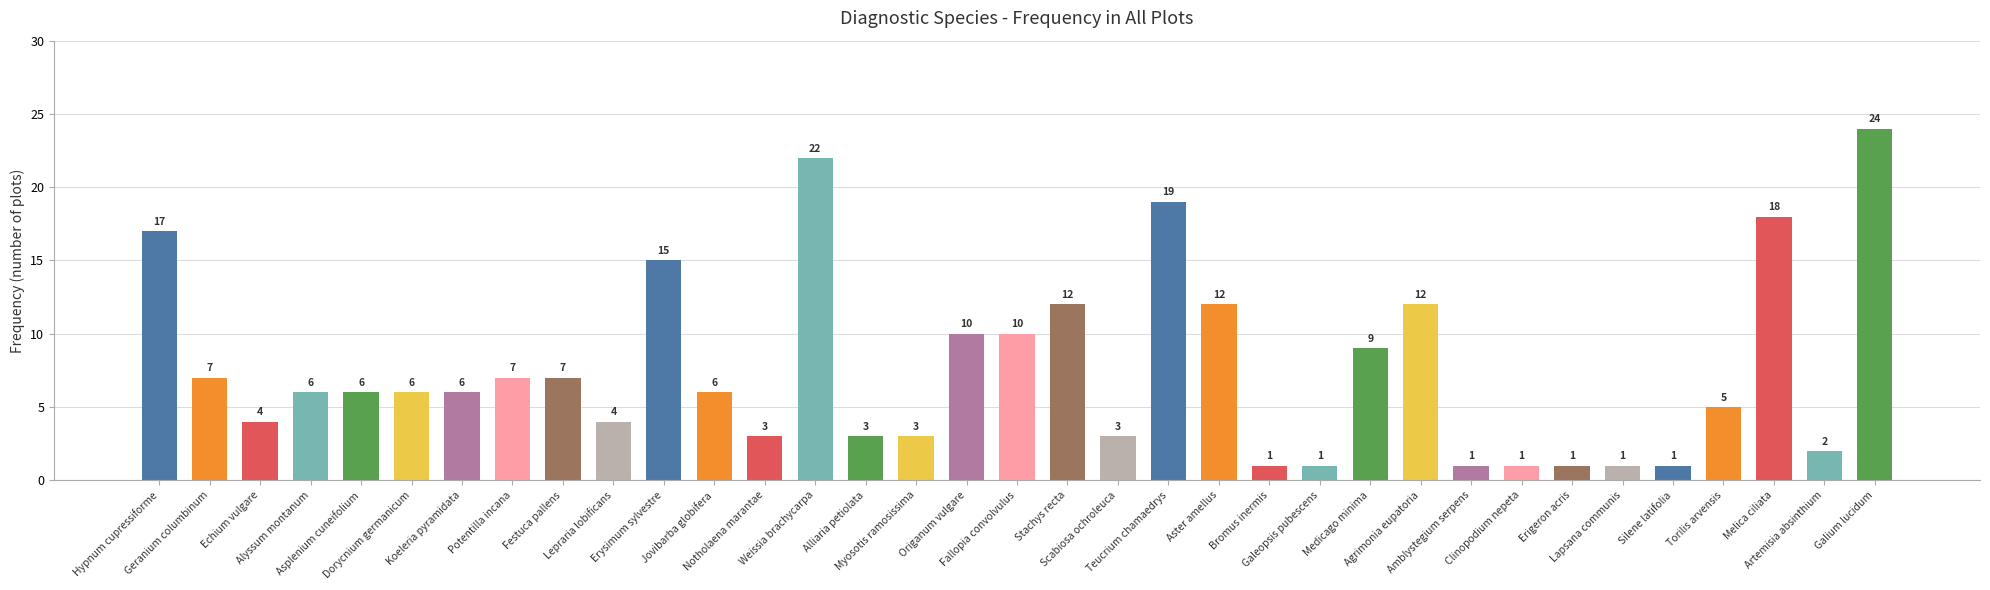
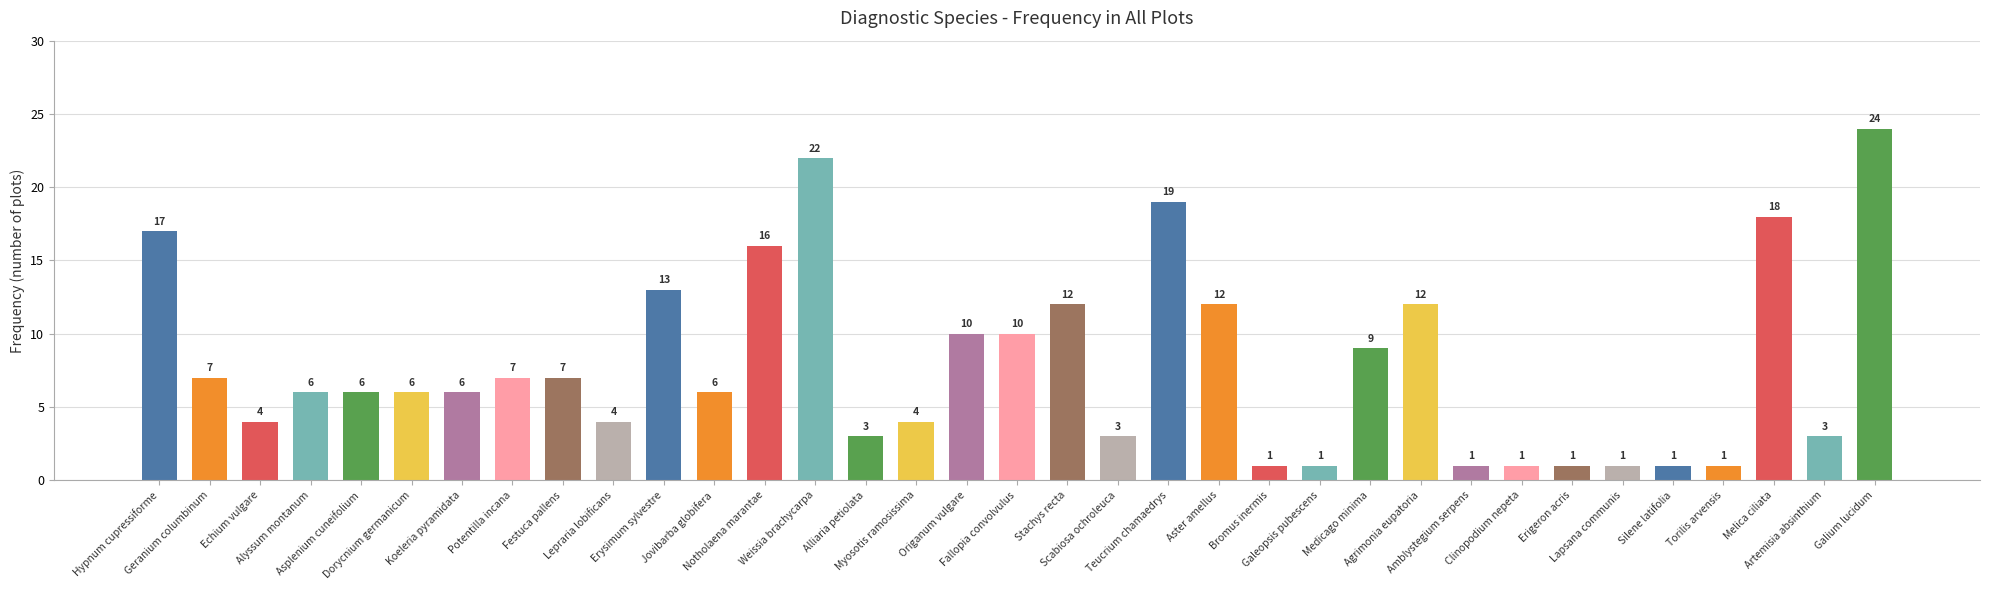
  {
    "Hypnum cupressiforme": 17,
    "Geranium columbinum": 7,
    "Echium vulgare": 4,
    "Alyssum montanum": 6,
    "Asplenium cuneifolium": 6,
    "Dorycnium germanicum": 6,
    "Koeleria pyramidata": 6,
    "Potentilla incana": 7,
    "Festuca pallens": 7,
    "Lepraria lobificans": 4,
-   "Erysimum sylvestre": 15,
+   "Erysimum sylvestre": 13,
    "Jovibarba globifera": 6,
-   "Notholaena marantae": 3,
+   "Notholaena marantae": 16,
    "Weissia brachycarpa": 22,
    "Alliaria petiolata": 3,
-   "Myosotis ramosissima": 3,
+   "Myosotis ramosissima": 4,
    "Origanum vulgare": 10,
    "Fallopia convolvulus": 10,
    "Stachys recta": 12,
    "Scabiosa ochroleuca": 3,
    "Teucrium chamaedrys": 19,
    "Aster amellus": 12,
    "Bromus inermis": 1,
    "Galeopsis pubescens": 1,
    "Medicago minima": 9,
    "Agrimonia eupatoria": 12,
    "Amblystegium serpens": 1,
    "Clinopodium nepeta": 1,
    "Erigeron acris": 1,
    "Lapsana communis": 1,
    "Silene latifolia": 1,
-   "Torilis arvensis": 5,
+   "Torilis arvensis": 1,
    "Melica ciliata": 18,
-   "Artemisia absinthium": 2,
+   "Artemisia absinthium": 3,
    "Galium lucidum": 24
  }
